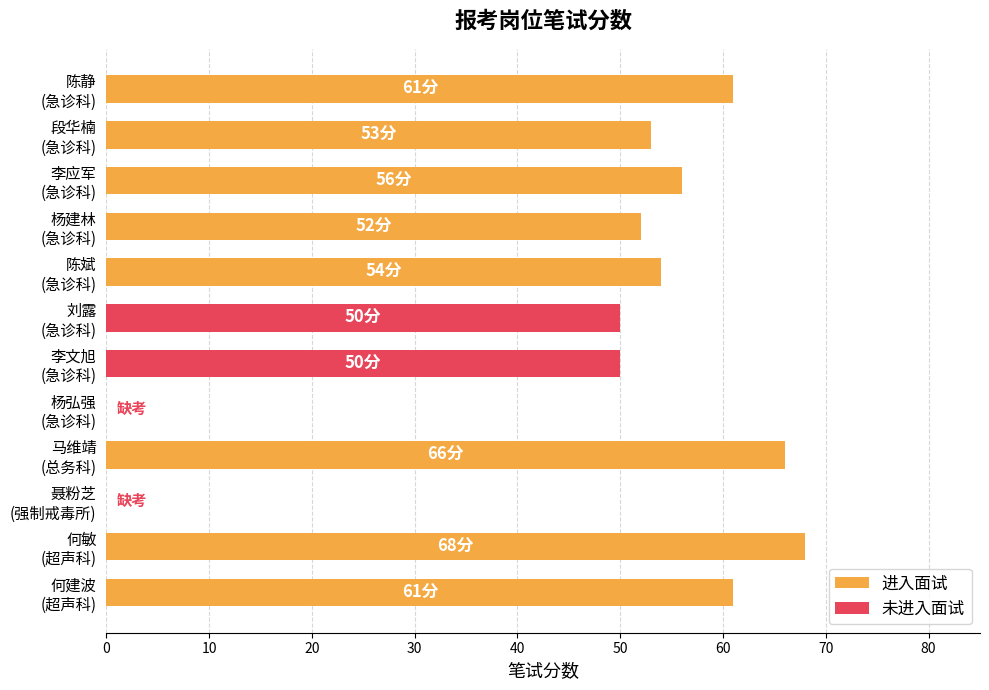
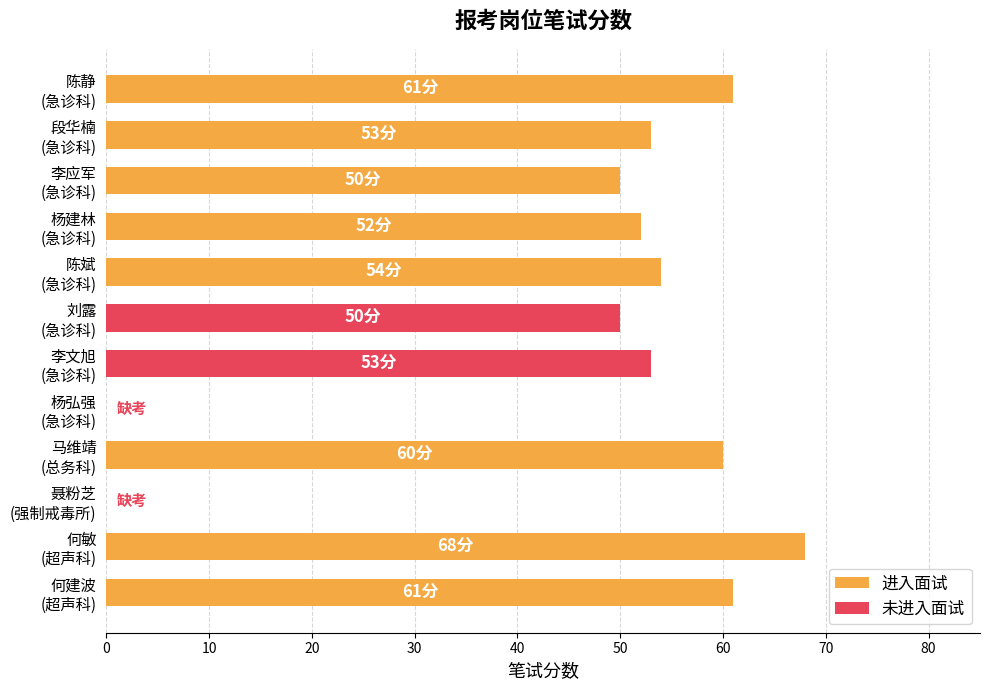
  {
    "进入面试": {
      "陈静 (急诊科)": "61分",
      "段华楠 (急诊科)": "53分",
-     "李应军 (急诊科)": "56分",
+     "李应军 (急诊科)": "50分",
      "杨建林 (急诊科)": "52分",
      "陈斌 (急诊科)": "54分",
-     "马维靖 (总务科)": "66分",
+     "马维靖 (总务科)": "60分",
      "何敏 (超声科)": "68分",
      "何建波 (超声科)": "61分"
    },
    "未进入面试": {
      "刘露 (急诊科)": "50分",
-     "李文旭 (急诊科)": "50分"
+     "李文旭 (急诊科)": "53分"
    }
  }
